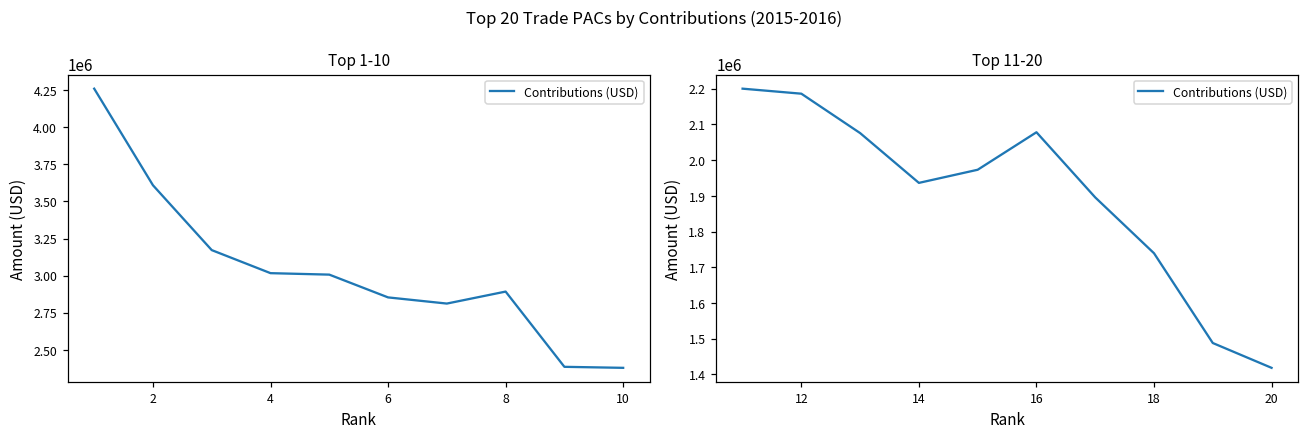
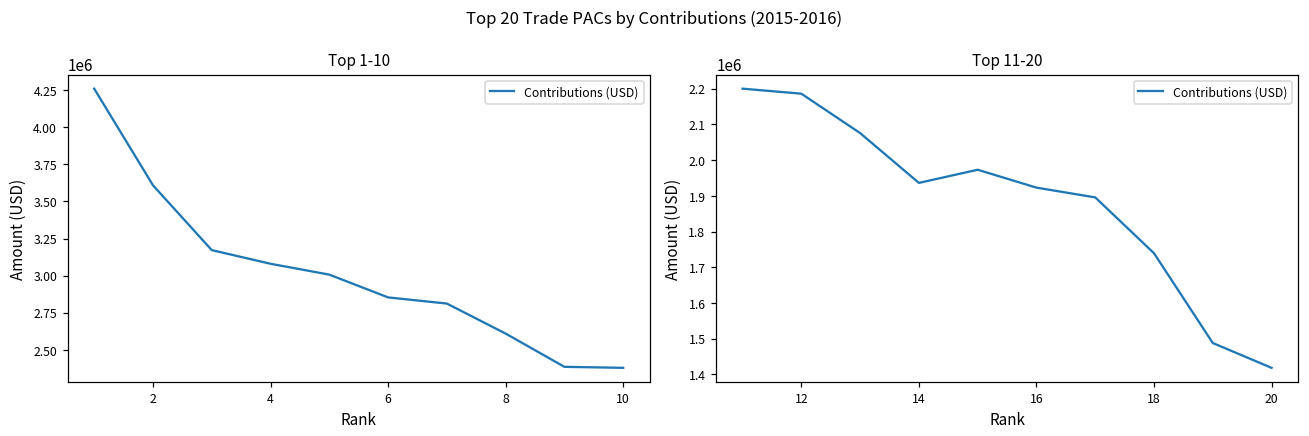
  {
    "Top 1-10": {
      "2": 3610000,
-     "4": 3020000,
+     "4": 3080000,
      "6": 2850000,
-     "8": 2890000,
+     "8": 2610000,
      "10": 2380000
    },
    "Top 11-20": {
      "12": 2190000,
      "14": 1940000,
-     "16": 2080000,
+     "16": 1920000,
      "18": 1740000,
      "20": 1420000
    }
  }
